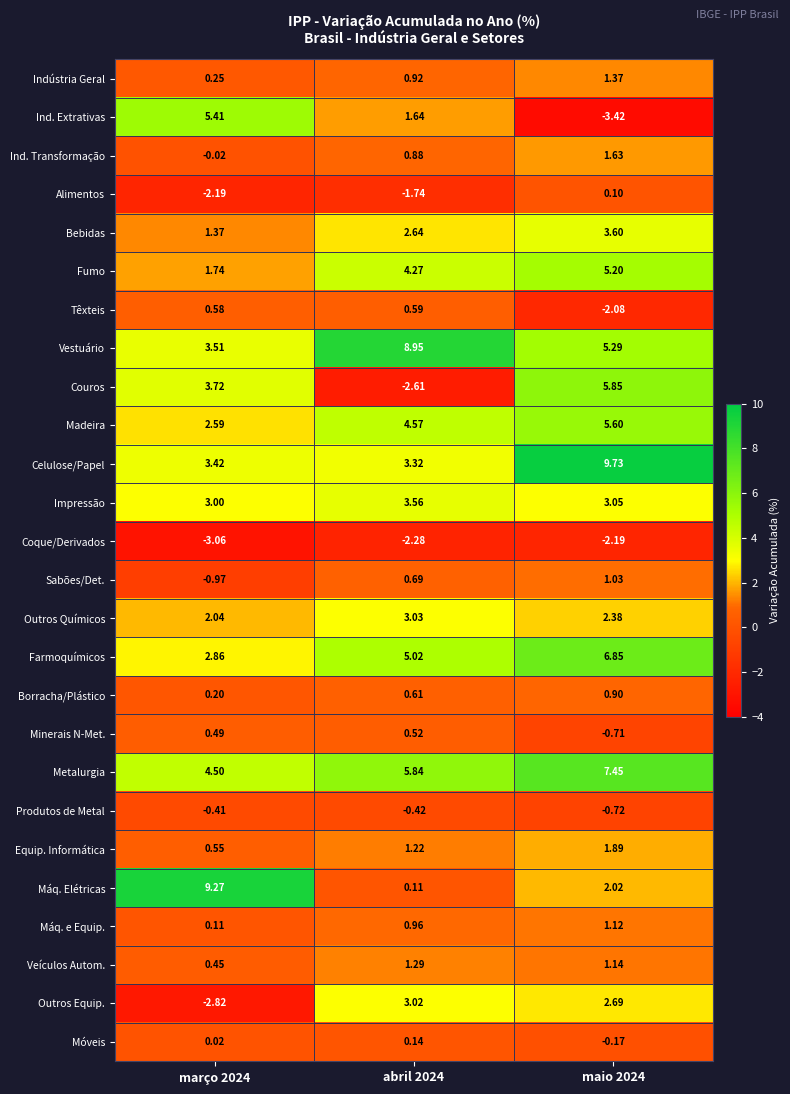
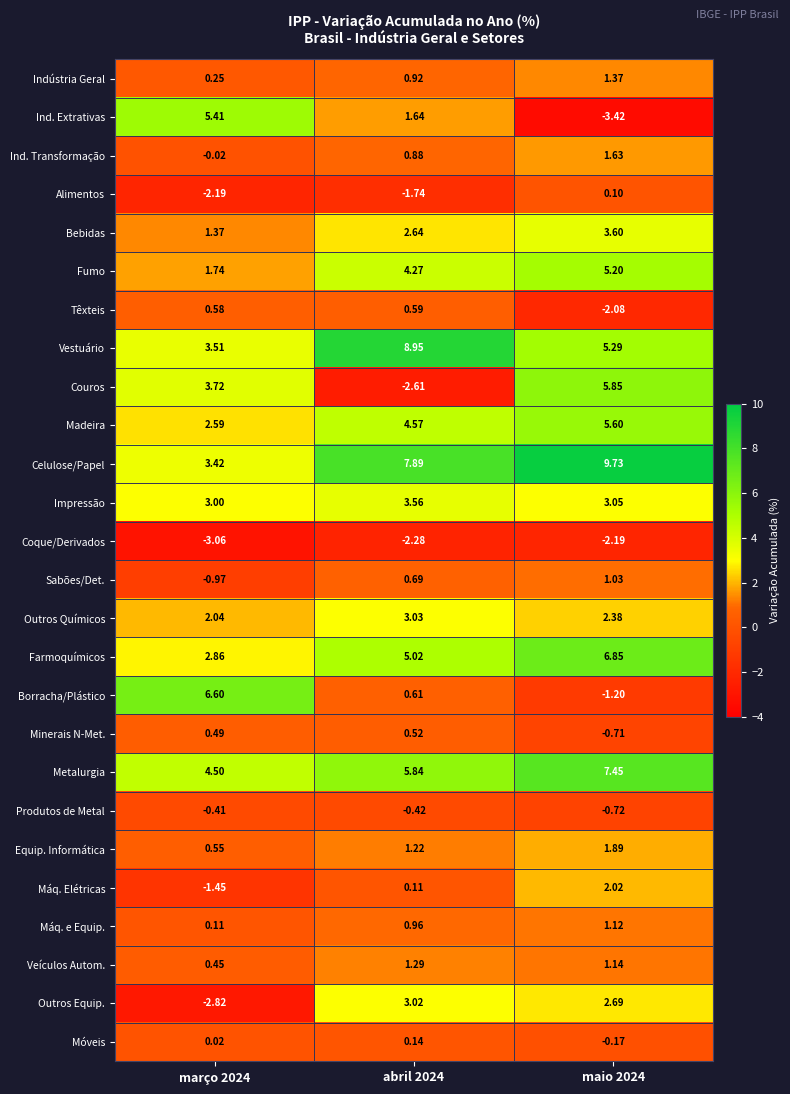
  {
    "Indústria Geral": {
      "março 2024": 0.25,
      "abril 2024": 0.92,
      "maio 2024": 1.37
    },
    "Ind. Extrativas": {
      "março 2024": 5.41,
      "abril 2024": 1.64,
      "maio 2024": -3.42
    },
    "Ind. Transformação": {
      "março 2024": -0.02,
      "abril 2024": 0.88,
      "maio 2024": 1.63
    },
    "Alimentos": {
      "março 2024": -2.19,
      "abril 2024": -1.74,
      "maio 2024": 0.10
    },
    "Bebidas": {
      "março 2024": 1.37,
      "abril 2024": 2.64,
      "maio 2024": 3.60
    },
    "Fumo": {
      "março 2024": 1.74,
      "abril 2024": 4.27,
      "maio 2024": 5.20
    },
    "Têxteis": {
      "março 2024": 0.58,
      "abril 2024": 0.59,
      "maio 2024": -2.08
    },
    "Vestuário": {
      "março 2024": 3.51,
      "abril 2024": 8.95,
      "maio 2024": 5.29
    },
    "Couros": {
      "março 2024": 3.72,
      "abril 2024": -2.61,
      "maio 2024": 5.85
    },
    "Madeira": {
      "março 2024": 2.59,
      "abril 2024": 4.57,
      "maio 2024": 5.60
    },
    "Celulose/Papel": {
      "março 2024": 3.42,
-     "abril 2024": 3.32,
+     "abril 2024": 7.89,
      "maio 2024": 9.73
    },
    "Impressão": {
      "março 2024": 3.00,
      "abril 2024": 3.56,
      "maio 2024": 3.05
    },
    "Coque/Derivados": {
      "março 2024": -3.06,
      "abril 2024": -2.28,
      "maio 2024": -2.19
    },
    "Sabões/Det.": {
      "março 2024": -0.97,
      "abril 2024": 0.69,
      "maio 2024": 1.03
    },
    "Outros Químicos": {
      "março 2024": 2.04,
      "abril 2024": 3.03,
      "maio 2024": 2.38
    },
    "Farmoquímicos": {
      "março 2024": 2.86,
      "abril 2024": 5.02,
      "maio 2024": 6.85
    },
    "Borracha/Plástico": {
-     "março 2024": 0.20,
+     "março 2024": 6.60,
      "abril 2024": 0.61,
-     "maio 2024": 0.90
+     "maio 2024": -1.20
    },
    "Minerais N-Met.": {
      "março 2024": 0.49,
      "abril 2024": 0.52,
      "maio 2024": -0.71
    },
    "Metalurgia": {
      "março 2024": 4.50,
      "abril 2024": 5.84,
      "maio 2024": 7.45
    },
    "Produtos de Metal": {
      "março 2024": -0.41,
      "abril 2024": -0.42,
      "maio 2024": -0.72
    },
    "Equip. Informática": {
      "março 2024": 0.55,
      "abril 2024": 1.22,
      "maio 2024": 1.89
    },
    "Máq. Elétricas": {
-     "março 2024": 9.27,
+     "março 2024": -1.45,
      "abril 2024": 0.11,
      "maio 2024": 2.02
    },
    "Máq. e Equip.": {
      "março 2024": 0.11,
      "abril 2024": 0.96,
      "maio 2024": 1.12
    },
    "Veículos Autom.": {
      "março 2024": 0.45,
      "abril 2024": 1.29,
      "maio 2024": 1.14
    },
    "Outros Equip.": {
      "março 2024": -2.82,
      "abril 2024": 3.02,
      "maio 2024": 2.69
    },
    "Móveis": {
      "março 2024": 0.02,
      "abril 2024": 0.14,
      "maio 2024": -0.17
    }
  }
